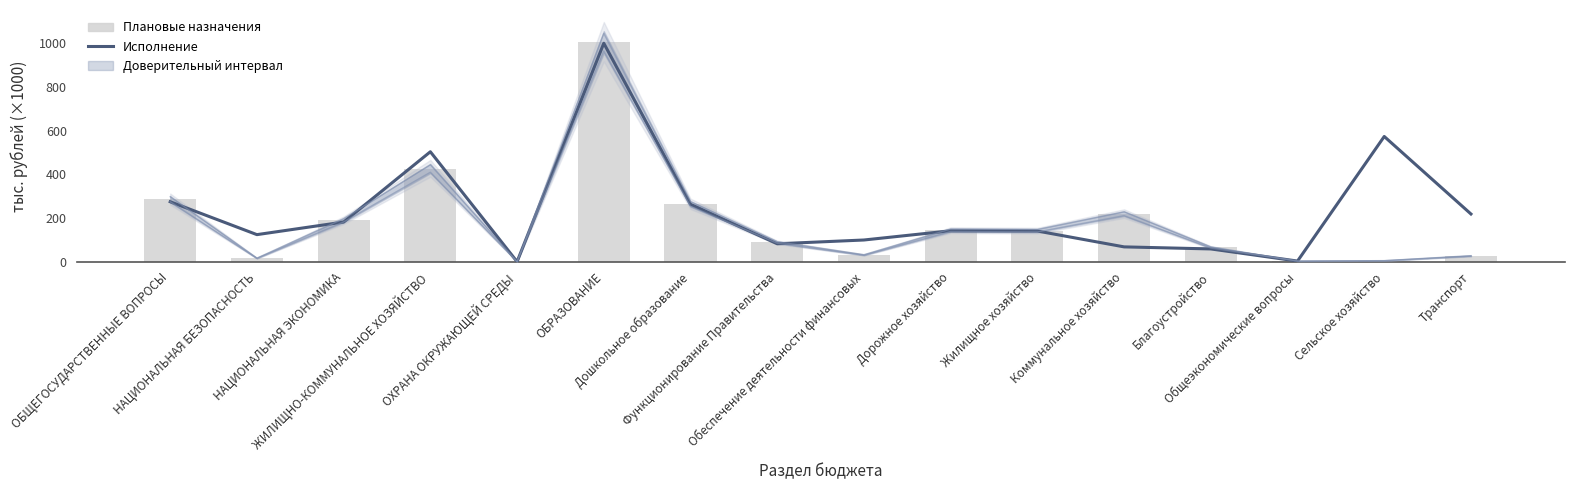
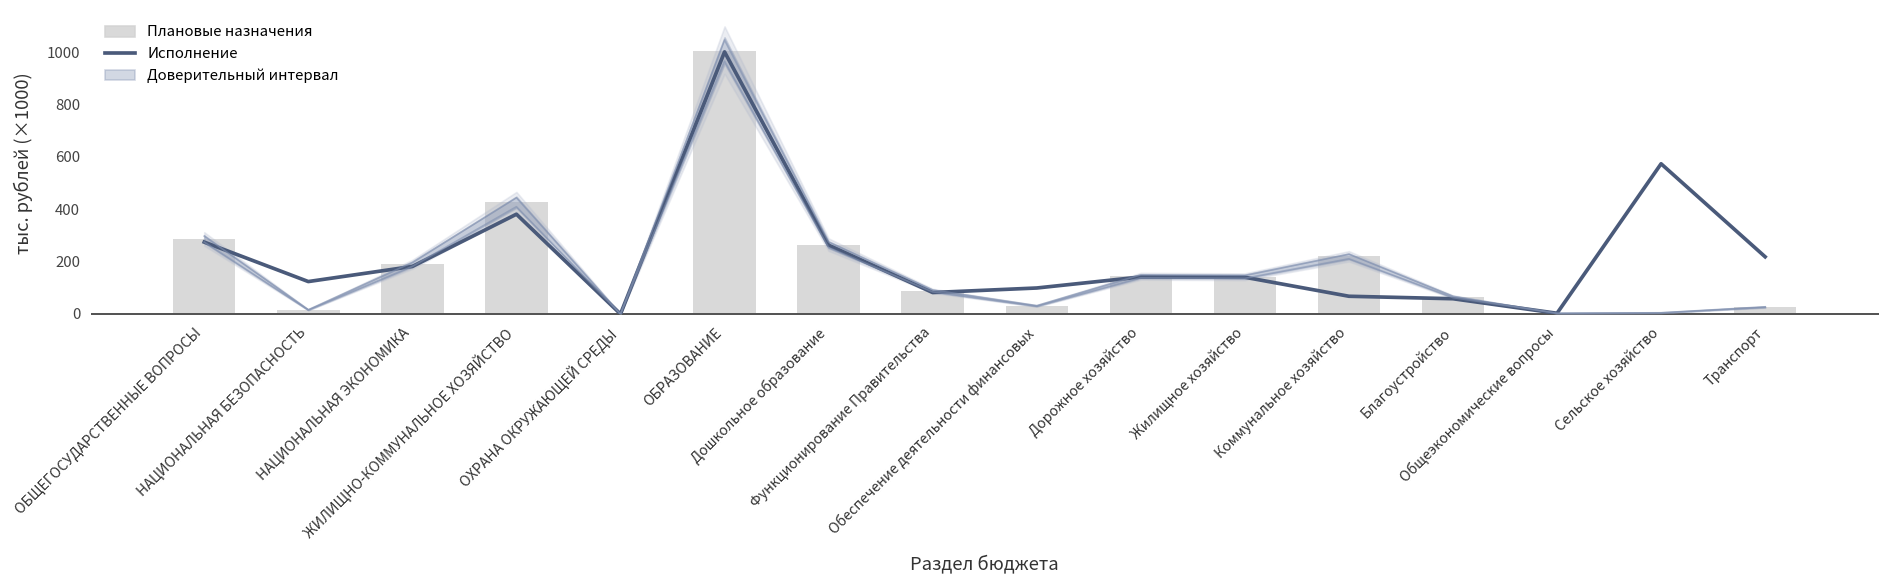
  {
    "Исполнение": {
      "НАЦИОНАЛЬНАЯ БЕЗОПАСНОСТЬ": 120,
-     "ЖИЛИЩНО-КОММУНАЛЬНОЕ ХОЗЯЙСТВО": 500,
+     "ЖИЛИЩНО-КОММУНАЛЬНОЕ ХОЗЯЙСТВО": 380,
      "ОБРАЗОВАНИЕ": 1000,
      "Обеспечение деятельности финансовых": 100,
      "Коммунальное хозяйство": 70,
      "Сельское хозяйство": 570,
      "Транспорт": 220
    }
  }
